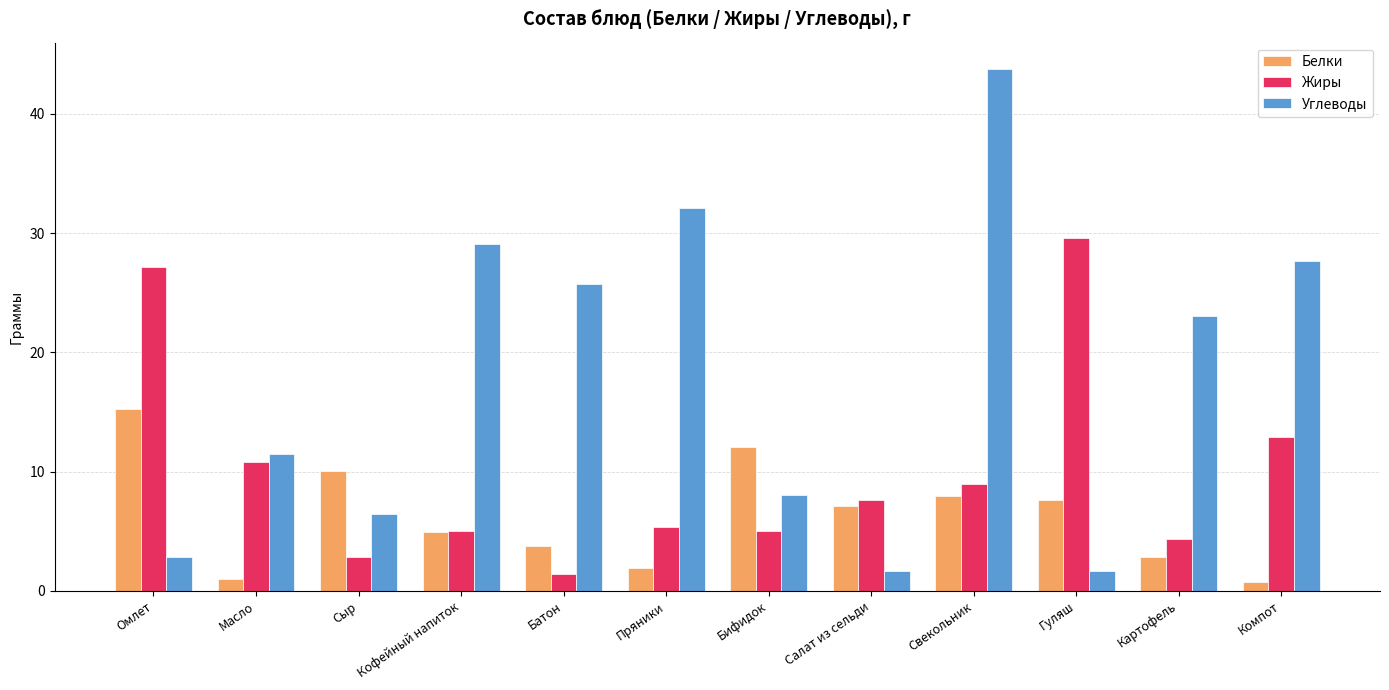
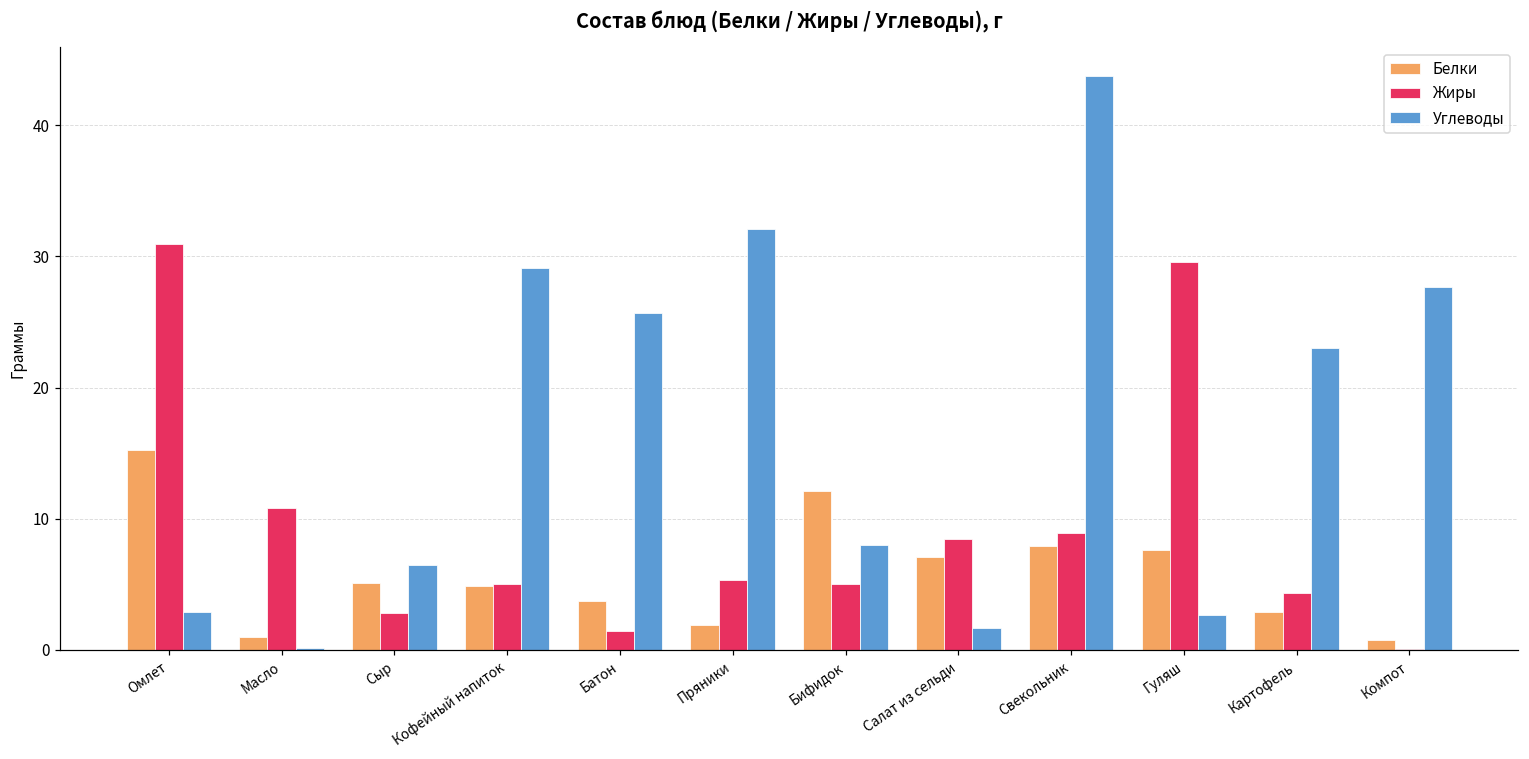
  {
    "Белки": {
      "Омлет": 15.3,
      "Масло": 1.0,
-     "Сыр": 10.1,
+     "Сыр": 5.1,
      "Кофейный напиток": 4.9,
      "Батон": 3.8,
      "Пряники": 1.9,
      "Бифидок": 12.1,
      "Салат из сельди": 7.1,
      "Свекольник": 8.0,
      "Гуляш": 7.7,
      "Картофель": 2.9,
      "Компот": 0.8
    },
    "Жиры": {
-     "Омлет": 27.2,
+     "Омлет": 30.9,
      "Масло": 10.8,
      "Сыр": 2.8,
      "Кофейный напиток": 5.0,
      "Батон": 1.5,
      "Пряники": 5.3,
      "Бифидок": 5.0,
-     "Салат из сельди": 7.6,
+     "Салат из сельди": 8.4,
      "Свекольник": 9.0,
      "Гуляш": 29.6,
      "Картофель": 4.3,
-     "Компот": 12.9
+     "Компот": 0.1
    },
    "Углеводы": {
      "Омлет": 2.9,
-     "Масло": 11.5,
+     "Масло": 0.2,
      "Сыр": 6.5,
      "Кофейный напиток": 29.1,
      "Батон": 25.7,
      "Пряники": 32.1,
      "Бифидок": 8.0,
      "Салат из сельди": 1.6,
      "Свекольник": 43.8,
-     "Гуляш": 1.7,
+     "Гуляш": 2.6,
      "Картофель": 23.0,
      "Компот": 27.6
    }
  }
